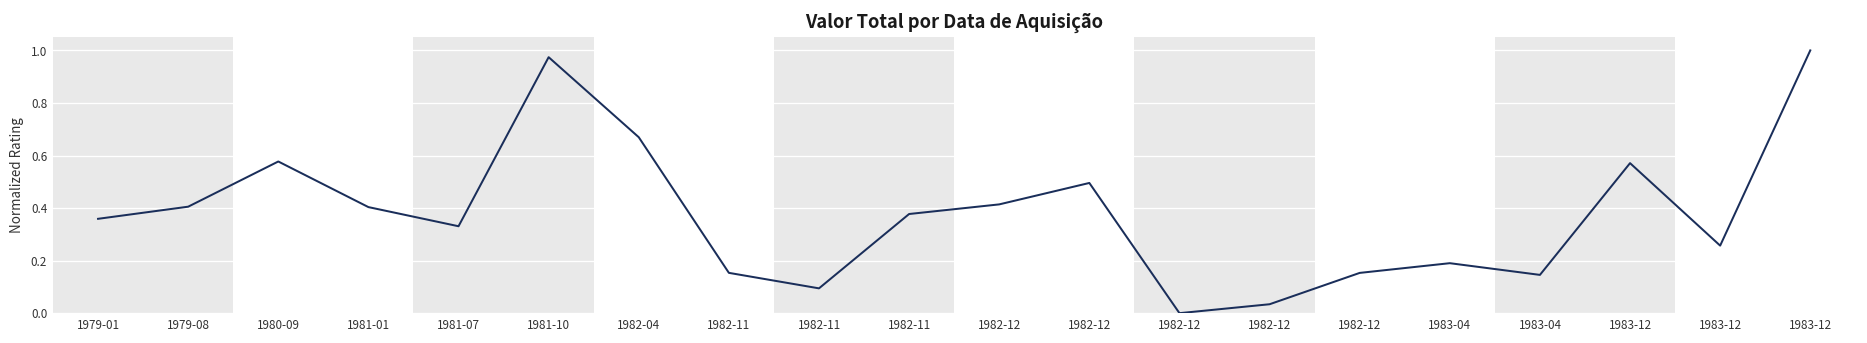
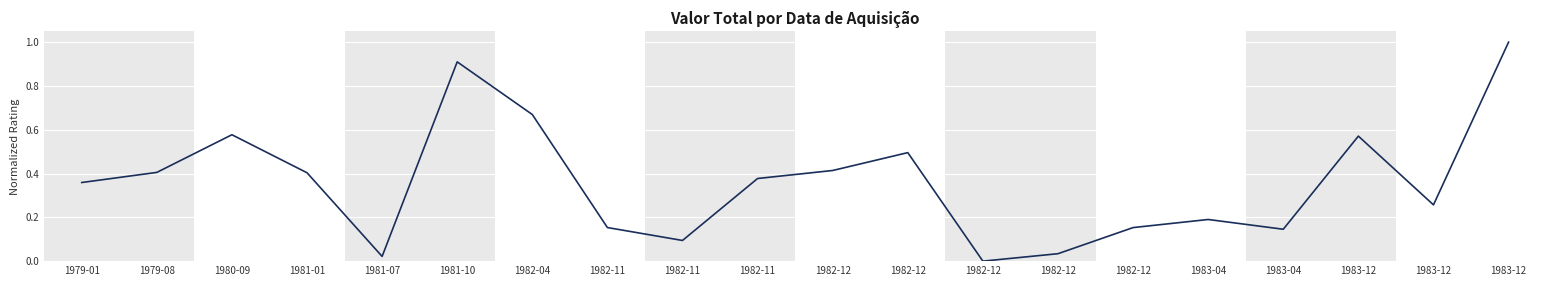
  {
    "1979-01": 0.36,
    "1979-08": 0.41,
    "1980-09": 0.58,
    "1981-01": 0.40,
-   "1981-07": 0.33,
-   "1981-10": 0.97,
+   "1981-07": 0.02,
+   "1981-10": 0.91,
    "1982-04": 0.67
  }
